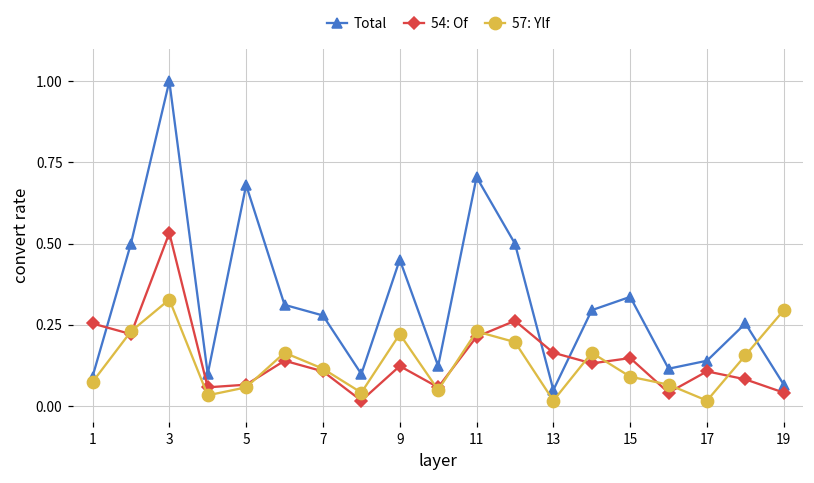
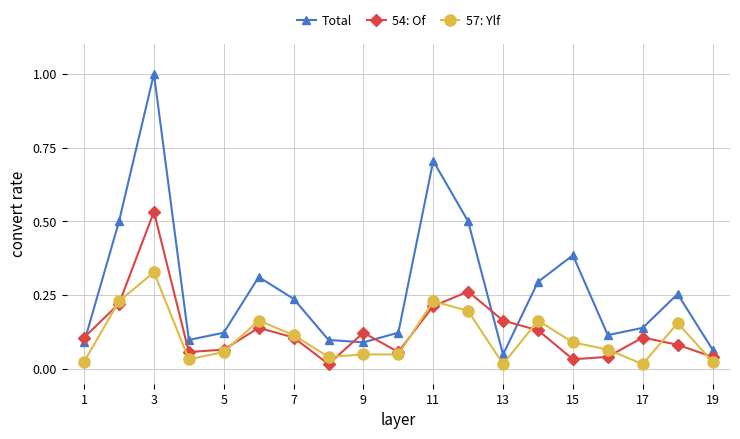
  {
    "Total": {
      "1": 0.09,
      "3": 1.00,
-     "5": 0.68,
-     "7": 0.28,
-     "9": 0.45,
+     "5": 0.12,
+     "7": 0.24,
+     "9": 0.09,
      "11": 0.70,
      "13": 0.05,
-     "15": 0.34,
+     "15": 0.39,
      "17": 0.14,
      "19": 0.07
    },
    "54: Of": {
-     "1": 0.25,
+     "1": 0.11,
      "3": 0.53,
      "9": 0.12,
      "11": 0.21,
      "13": 0.16,
-     "15": 0.15,
+     "15": 0.03,
      "17": 0.11,
      "19": 0.04
    },
    "57: Ylf": {
-     "1": 0.07,
+     "1": 0.02,
      "3": 0.33,
-     "9": 0.22,
+     "9": 0.05,
      "11": 0.23,
      "13": 0.02,
      "15": 0.09,
      "17": 0.02,
-     "19": 0.30
+     "19": 0.02
    }
  }
